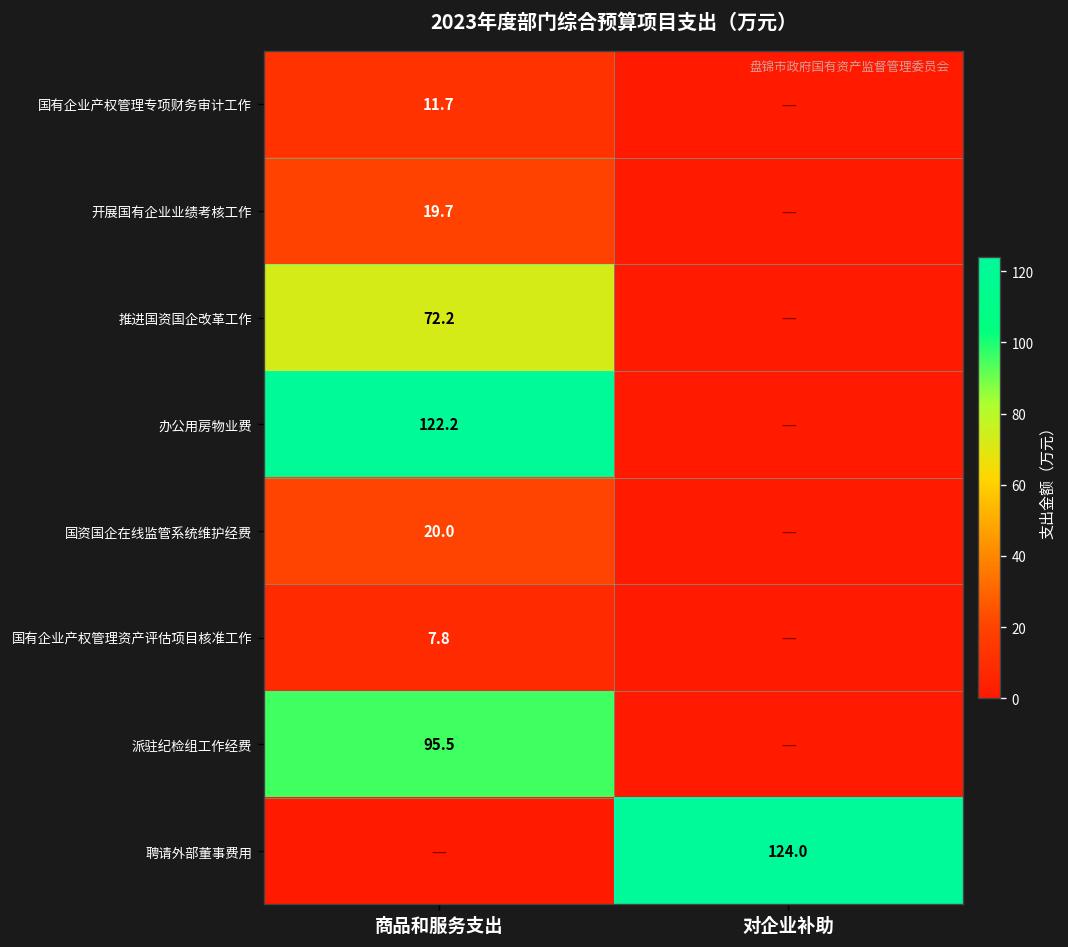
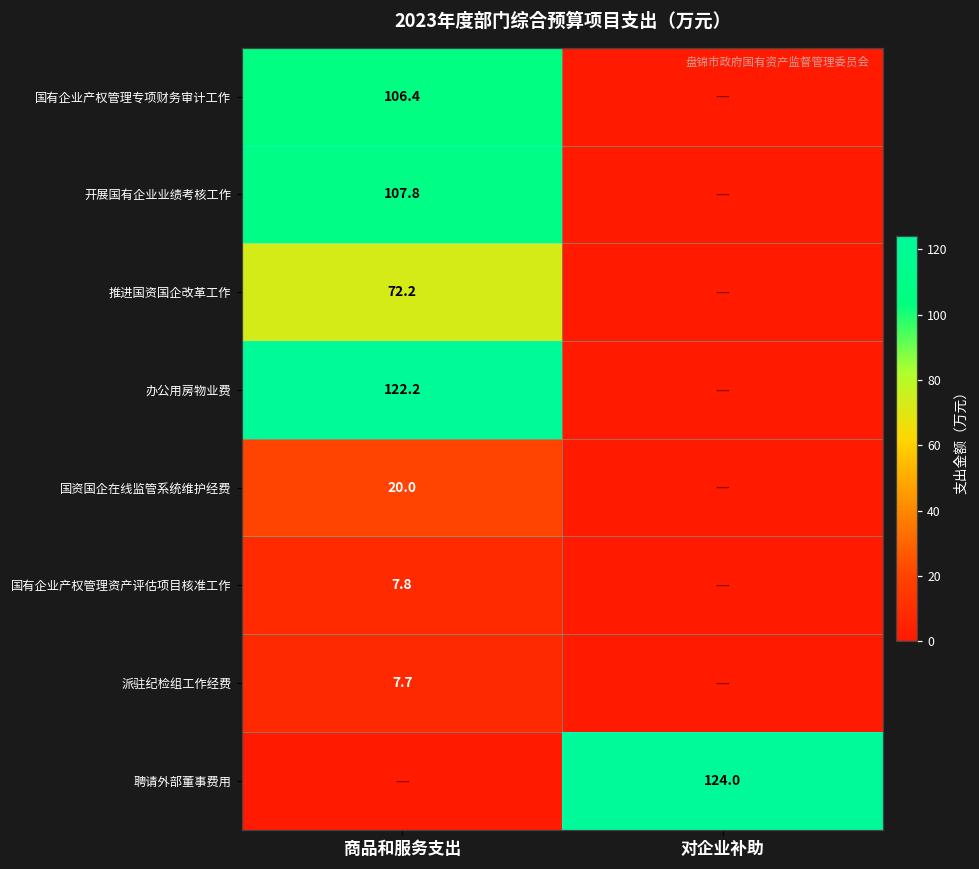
  {
    "国有企业产权管理专项财务审计工作": {
-     "商品和服务支出": 11.7
+     "商品和服务支出": 106.4
    },
    "开展国有企业业绩考核工作": {
-     "商品和服务支出": 19.7
+     "商品和服务支出": 107.8
    },
    "推进国资国企改革工作": {
      "商品和服务支出": 72.2
    },
    "办公用房物业费": {
      "商品和服务支出": 122.2
    },
    "国资国企在线监管系统维护经费": {
      "商品和服务支出": 20.0
    },
    "国有企业产权管理资产评估项目核准工作": {
      "商品和服务支出": 7.8
    },
    "派驻纪检组工作经费": {
-     "商品和服务支出": 95.5
+     "商品和服务支出": 7.7
    },
    "聘请外部董事费用": {
      "对企业补助": 124.0
    }
  }
